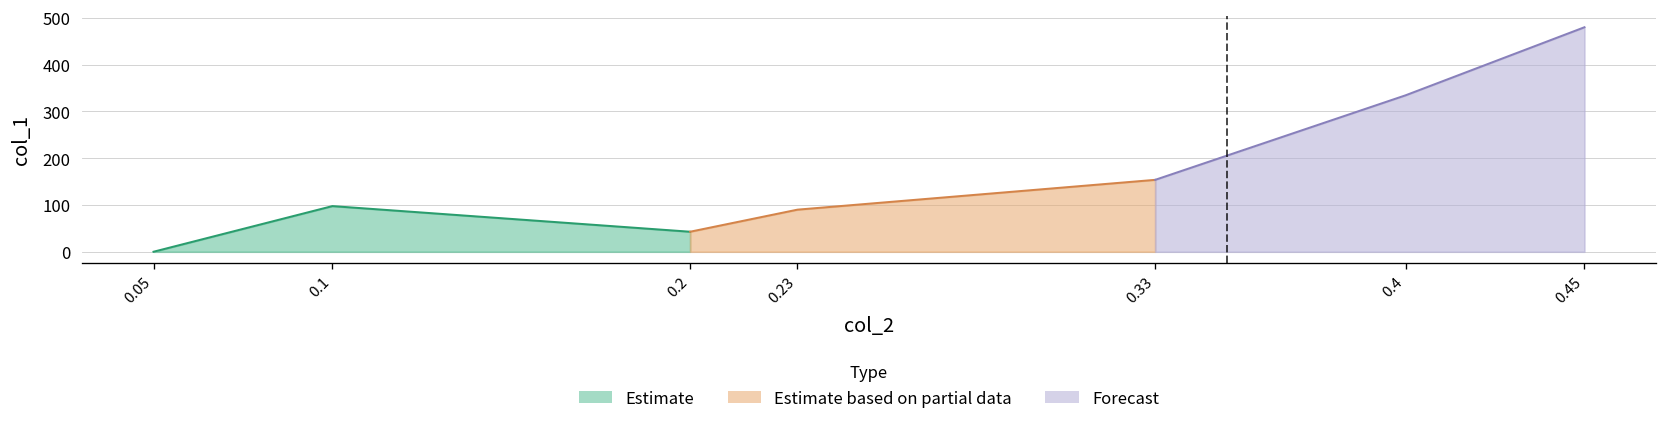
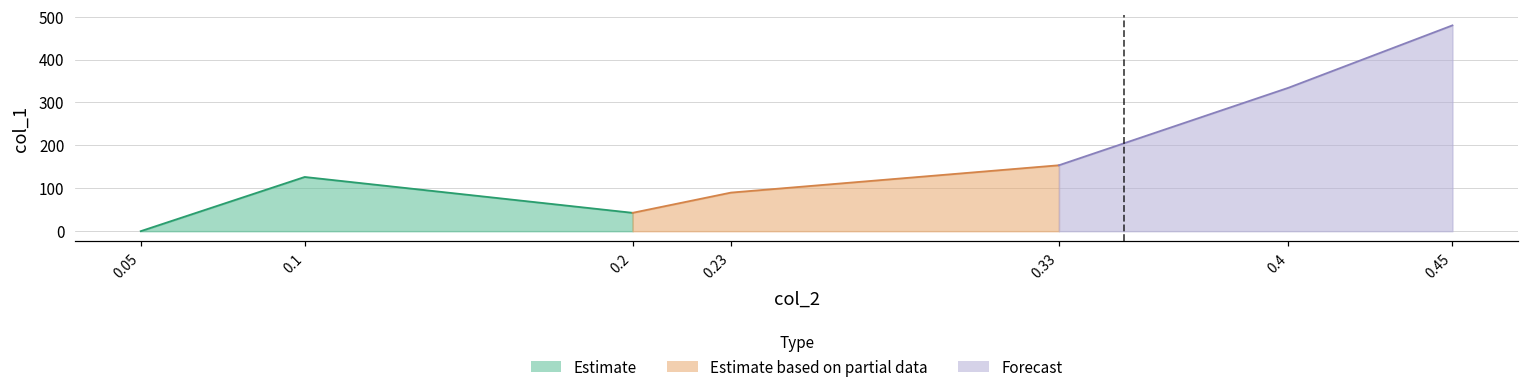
  {
    "Estimate": {
      "0.05": 0,
-     "0.1": 100
+     "0.1": 130
    },
    "Estimate based on partial data": {
      "0.23": 90
    },
    "Forecast": {
      "0.4": 330,
      "0.45": 480
    }
  }
